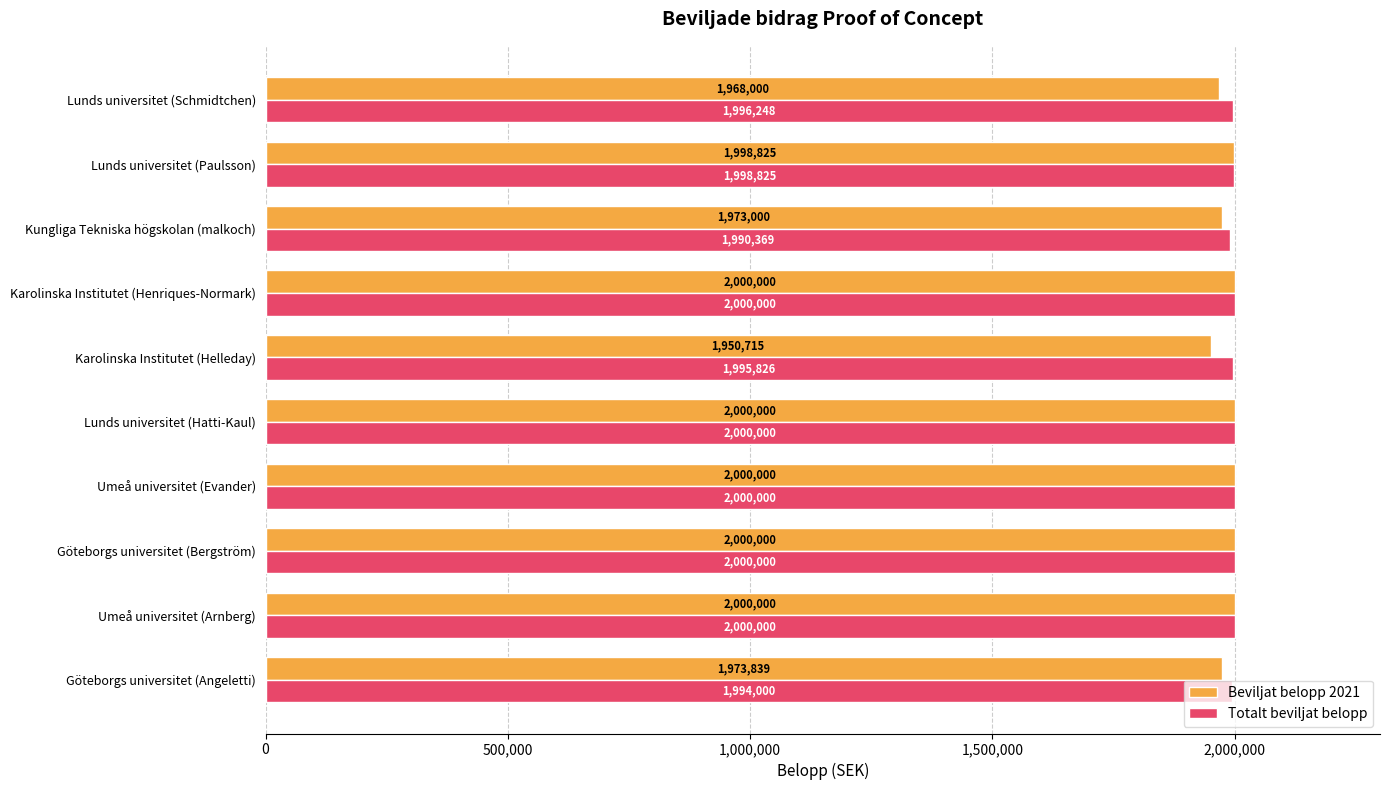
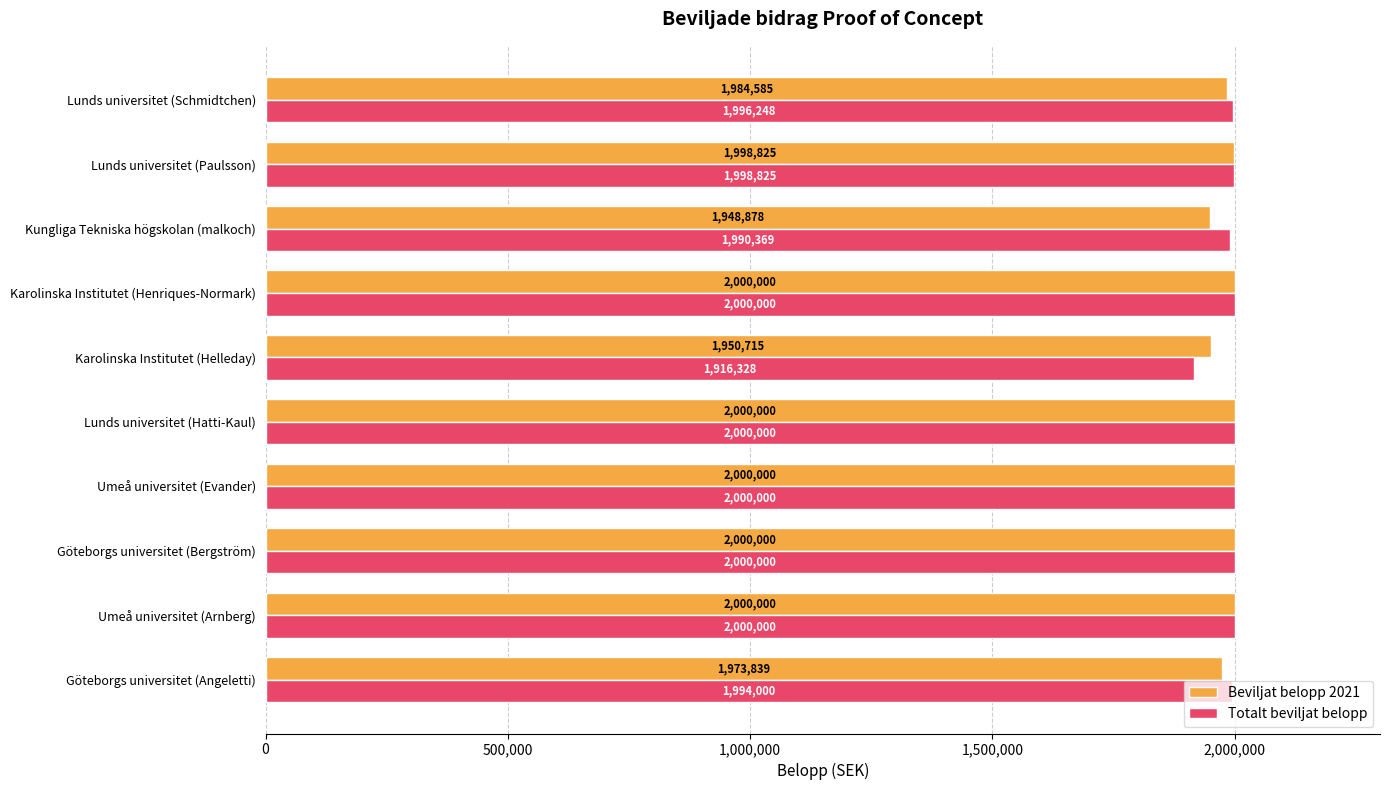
  {
    "Beviljat belopp 2021": {
-     "Lunds universitet (Schmidtchen)": "1,968,000",
+     "Lunds universitet (Schmidtchen)": "1,984,585",
      "Lunds universitet (Paulsson)": "1,998,825",
-     "Kungliga Tekniska högskolan (malkoch)": "1,973,000",
+     "Kungliga Tekniska högskolan (malkoch)": "1,948,878",
      "Karolinska Institutet (Henriques-Normark)": "2,000,000",
      "Karolinska Institutet (Helleday)": "1,950,715",
      "Lunds universitet (Hatti-Kaul)": "2,000,000",
      "Umeå universitet (Evander)": "2,000,000",
      "Göteborgs universitet (Bergström)": "2,000,000",
      "Umeå universitet (Arnberg)": "2,000,000",
      "Göteborgs universitet (Angeletti)": "1,973,839"
    },
    "Totalt beviljat belopp": {
      "Lunds universitet (Schmidtchen)": "1,996,248",
      "Lunds universitet (Paulsson)": "1,998,825",
      "Kungliga Tekniska högskolan (malkoch)": "1,990,369",
      "Karolinska Institutet (Henriques-Normark)": "2,000,000",
-     "Karolinska Institutet (Helleday)": "1,995,826",
+     "Karolinska Institutet (Helleday)": "1,916,328",
      "Lunds universitet (Hatti-Kaul)": "2,000,000",
      "Umeå universitet (Evander)": "2,000,000",
      "Göteborgs universitet (Bergström)": "2,000,000",
      "Umeå universitet (Arnberg)": "2,000,000"
    }
  }
